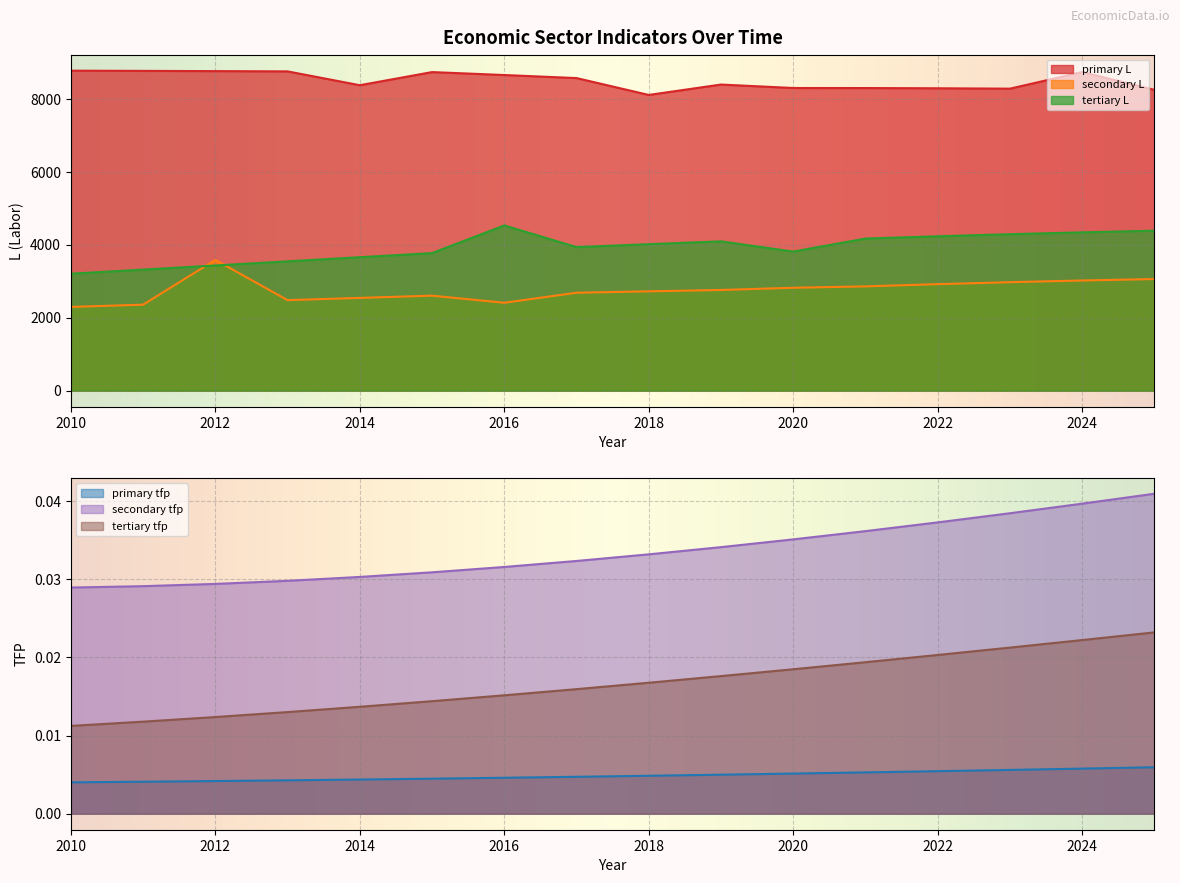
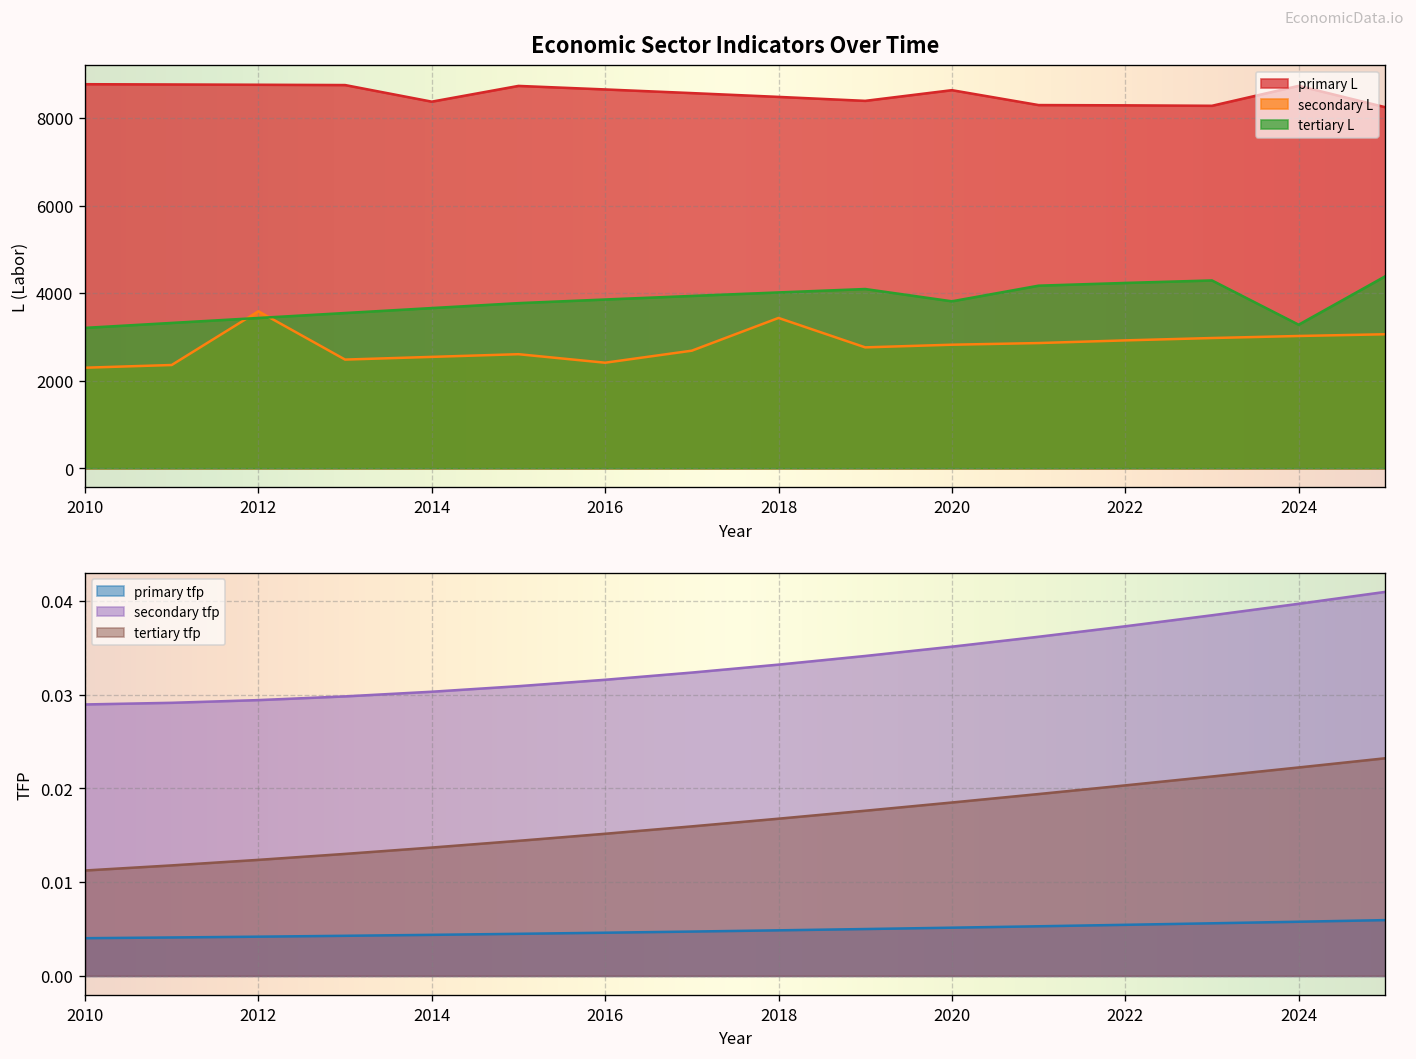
  {
    "Economic Sector Indicators Over Time": {
      "primary L": {
        "2010": 8800,
        "2012": 8800,
        "2014": 8400,
        "2016": 8700,
-       "2018": 8100,
-       "2020": 8300,
+       "2018": 8500,
+       "2020": 8600,
        "2022": 8300
      },
      "secondary L": {
        "2010": 2300,
        "2012": 3600,
        "2014": 2500,
        "2016": 2400,
-       "2018": 2700,
+       "2018": 3400,
        "2020": 2800,
        "2022": 2900,
        "2024": 3000
      },
      "tertiary L": {
        "2010": 3200,
        "2012": 3400,
        "2014": 3700,
-       "2016": 4500,
+       "2016": 3900,
        "2018": 4000,
        "2020": 3800,
        "2022": 4200,
-       "2024": 4300
+       "2024": 3300
      }
    }
  }
